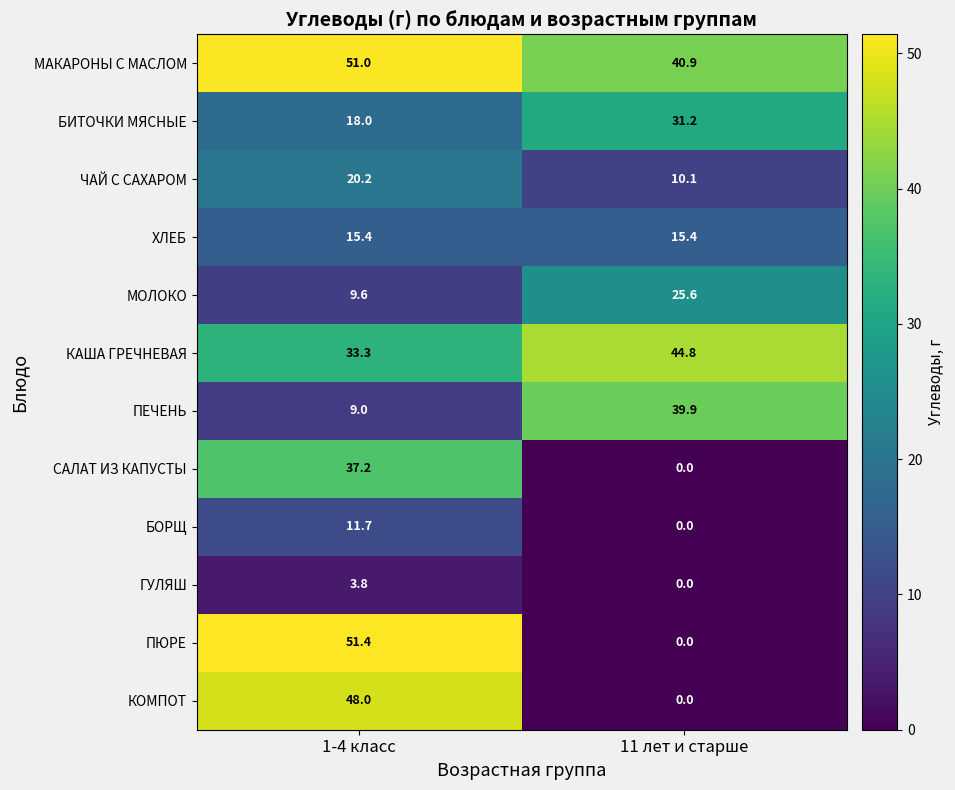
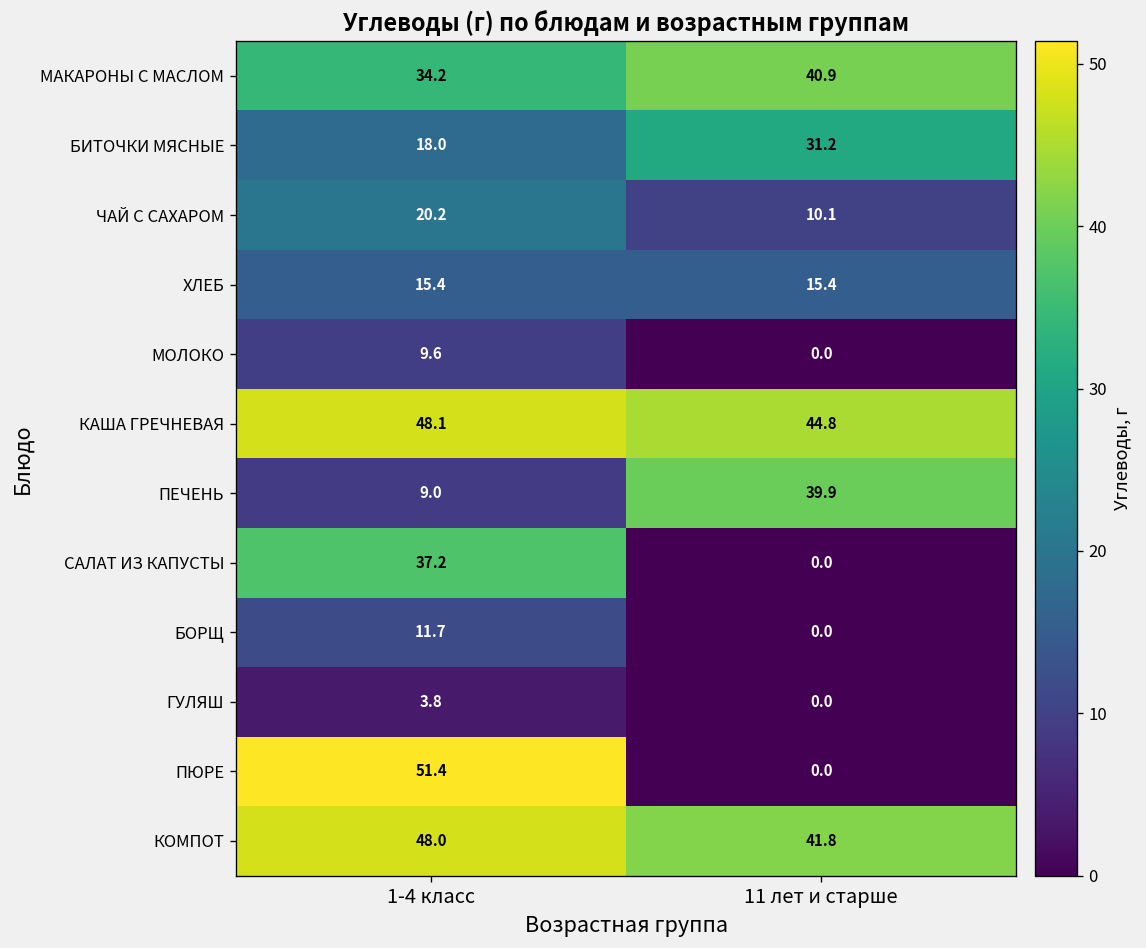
  {
    "МАКАРОНЫ С МАСЛОМ": {
-     "1-4 класс": 51.0,
+     "1-4 класс": 34.2,
      "11 лет и старше": 40.9
    },
    "БИТОЧКИ МЯСНЫЕ": {
      "1-4 класс": 18.0,
      "11 лет и старше": 31.2
    },
    "ЧАЙ С САХАРОМ": {
      "1-4 класс": 20.2,
      "11 лет и старше": 10.1
    },
    "ХЛЕБ": {
      "1-4 класс": 15.4,
      "11 лет и старше": 15.4
    },
    "МОЛОКО": {
      "1-4 класс": 9.6,
-     "11 лет и старше": 25.6
+     "11 лет и старше": 0.0
    },
    "КАША ГРЕЧНЕВАЯ": {
-     "1-4 класс": 33.3,
+     "1-4 класс": 48.1,
      "11 лет и старше": 44.8
    },
    "ПЕЧЕНЬ": {
      "1-4 класс": 9.0,
      "11 лет и старше": 39.9
    },
    "САЛАТ ИЗ КАПУСТЫ": {
      "1-4 класс": 37.2,
      "11 лет и старше": 0.0
    },
    "БОРЩ": {
      "1-4 класс": 11.7,
      "11 лет и старше": 0.0
    },
    "ГУЛЯШ": {
      "1-4 класс": 3.8,
      "11 лет и старше": 0.0
    },
    "ПЮРЕ": {
      "1-4 класс": 51.4,
      "11 лет и старше": 0.0
    },
    "КОМПОТ": {
      "1-4 класс": 48.0,
-     "11 лет и старше": 0.0
+     "11 лет и старше": 41.8
    }
  }
